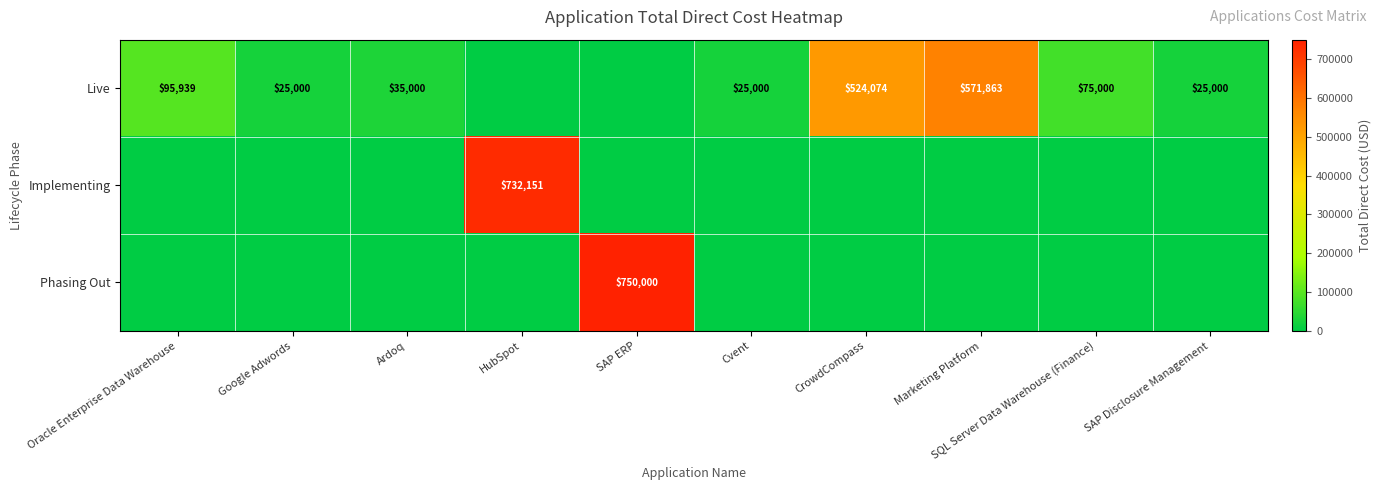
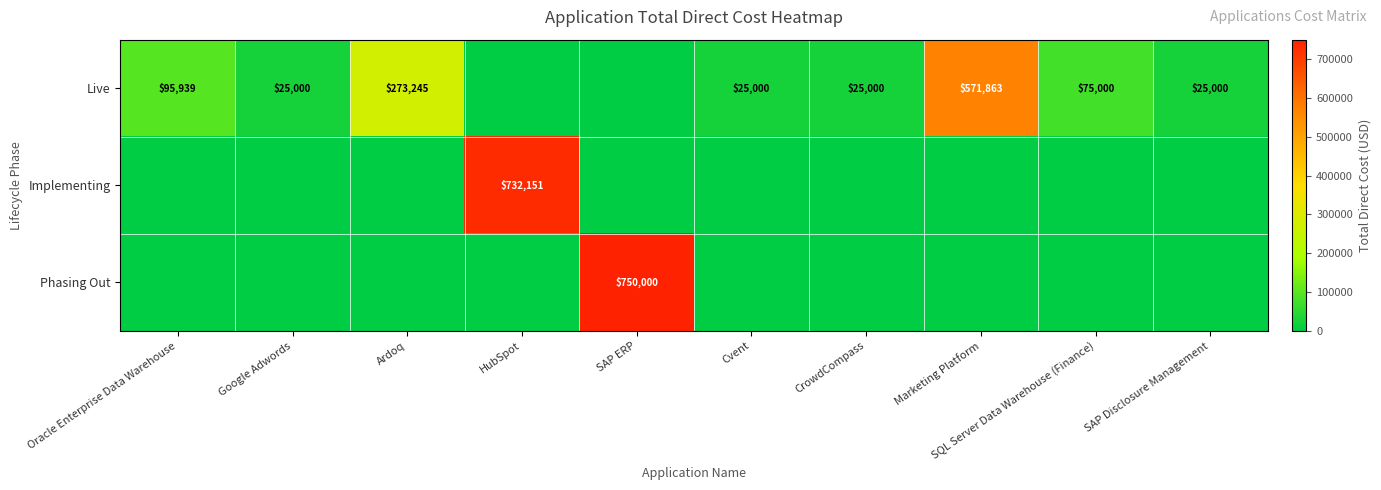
  {
    "Live": {
      "Oracle Enterprise Data Warehouse": "$95,939",
      "Google Adwords": "$25,000",
-     "Ardoq": "$35,000",
+     "Ardoq": "$273,245",
      "Cvent": "$25,000",
-     "CrowdCompass": "$524,074",
+     "CrowdCompass": "$25,000",
      "Marketing Platform": "$571,863",
      "SQL Server Data Warehouse (Finance)": "$75,000",
      "SAP Disclosure Management": "$25,000"
    },
    "Implementing": {
      "HubSpot": "$732,151"
    },
    "Phasing Out": {
      "SAP ERP": "$750,000"
    }
  }
